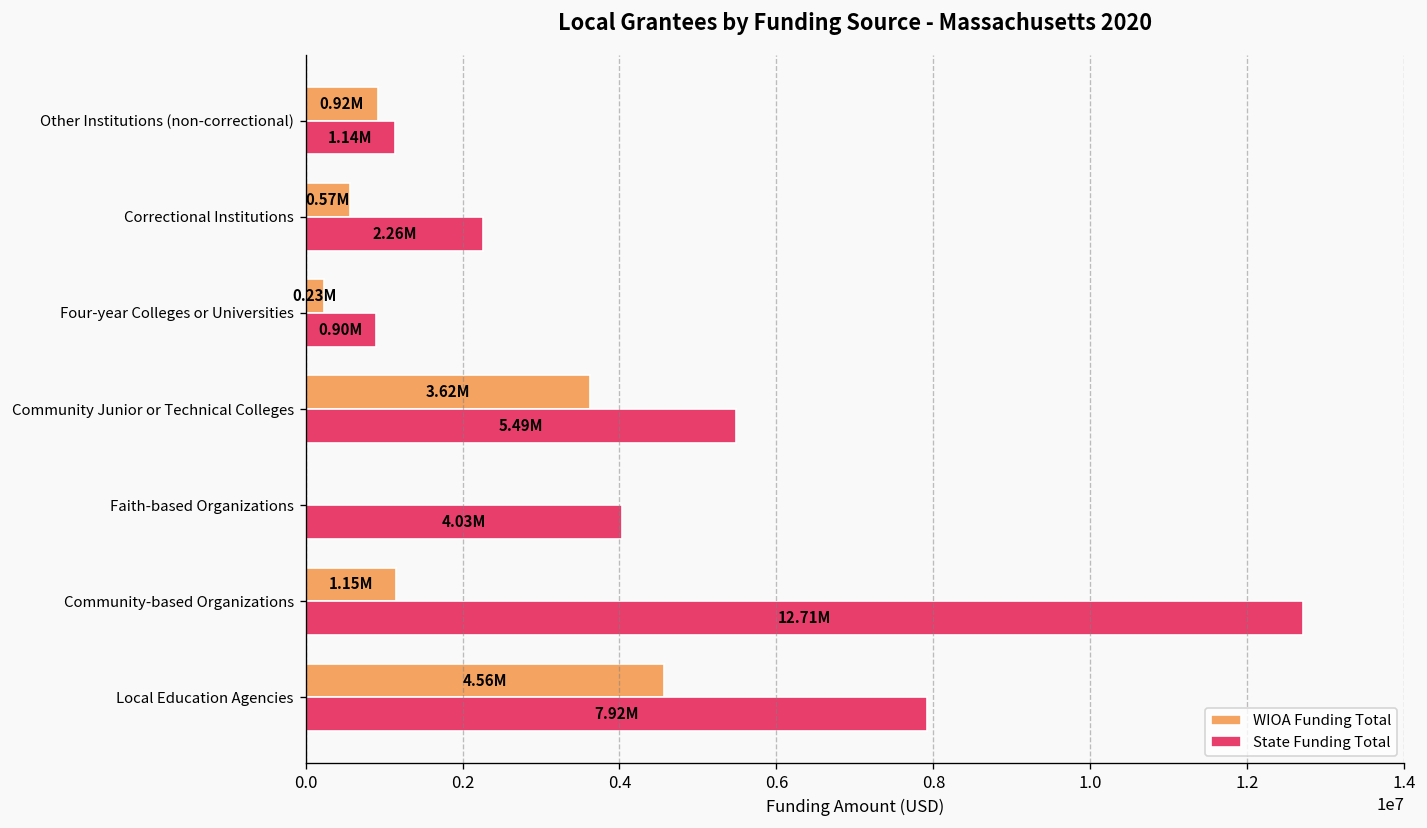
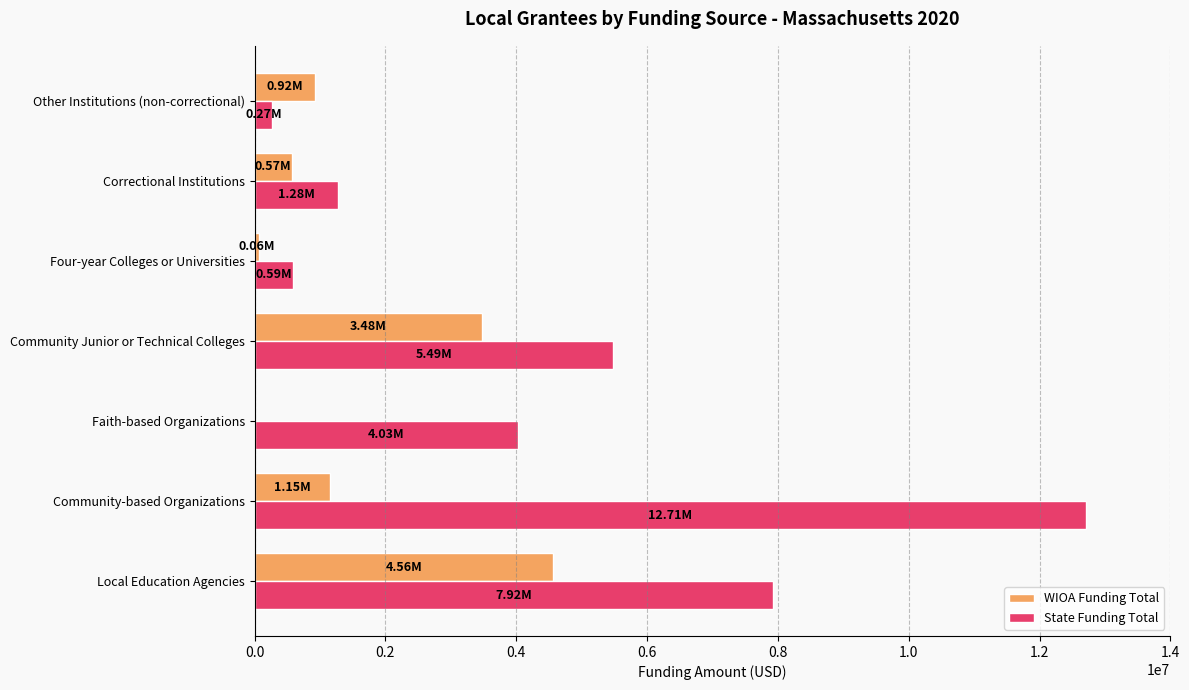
  {
    "WIOA Funding Total": {
      "Other Institutions (non-correctional)": "0.92M",
      "Correctional Institutions": "0.57M",
-     "Four-year Colleges or Universities": "0.23M",
-     "Community Junior or Technical Colleges": "3.62M",
+     "Four-year Colleges or Universities": "0.06M",
+     "Community Junior or Technical Colleges": "3.48M",
      "Community-based Organizations": "1.15M",
      "Local Education Agencies": "4.56M"
    },
    "State Funding Total": {
-     "Other Institutions (non-correctional)": "1.14M",
-     "Correctional Institutions": "2.26M",
-     "Four-year Colleges or Universities": "0.90M",
+     "Other Institutions (non-correctional)": "0.27M",
+     "Correctional Institutions": "1.28M",
+     "Four-year Colleges or Universities": "0.59M",
      "Community Junior or Technical Colleges": "5.49M",
      "Faith-based Organizations": "4.03M",
      "Community-based Organizations": "12.71M",
      "Local Education Agencies": "7.92M"
    }
  }
